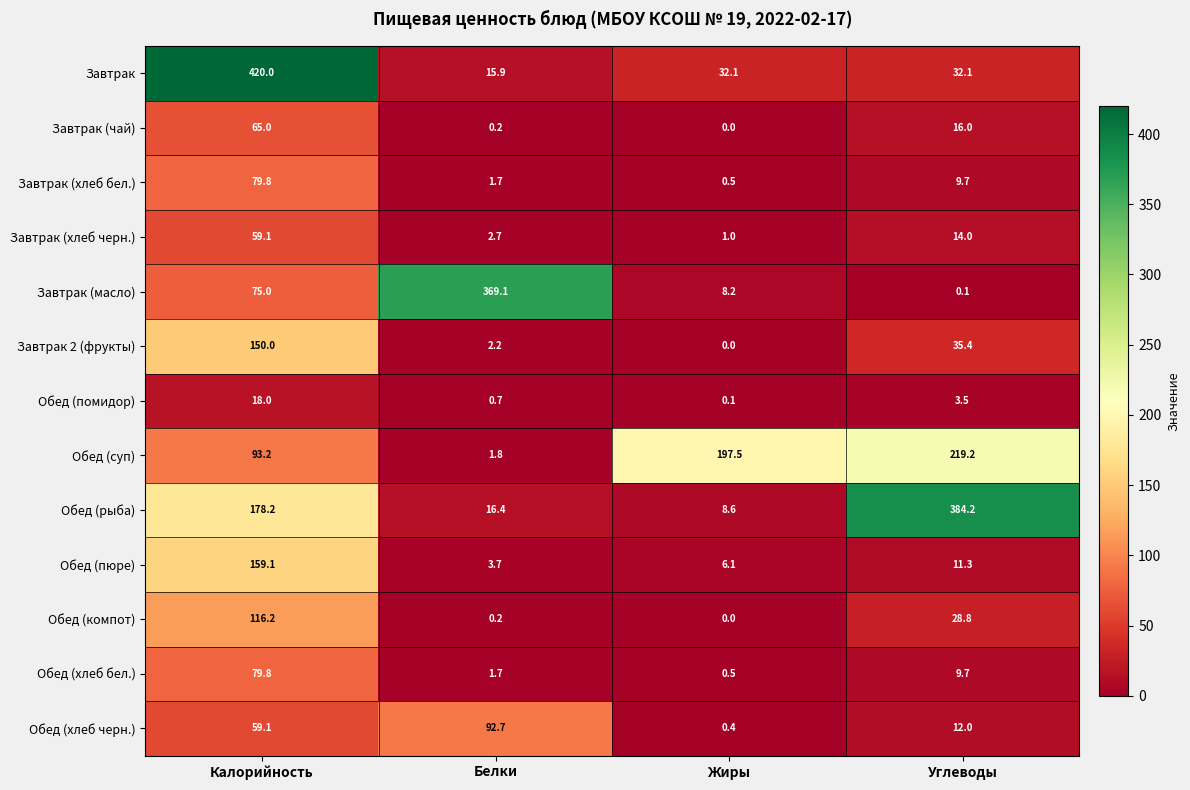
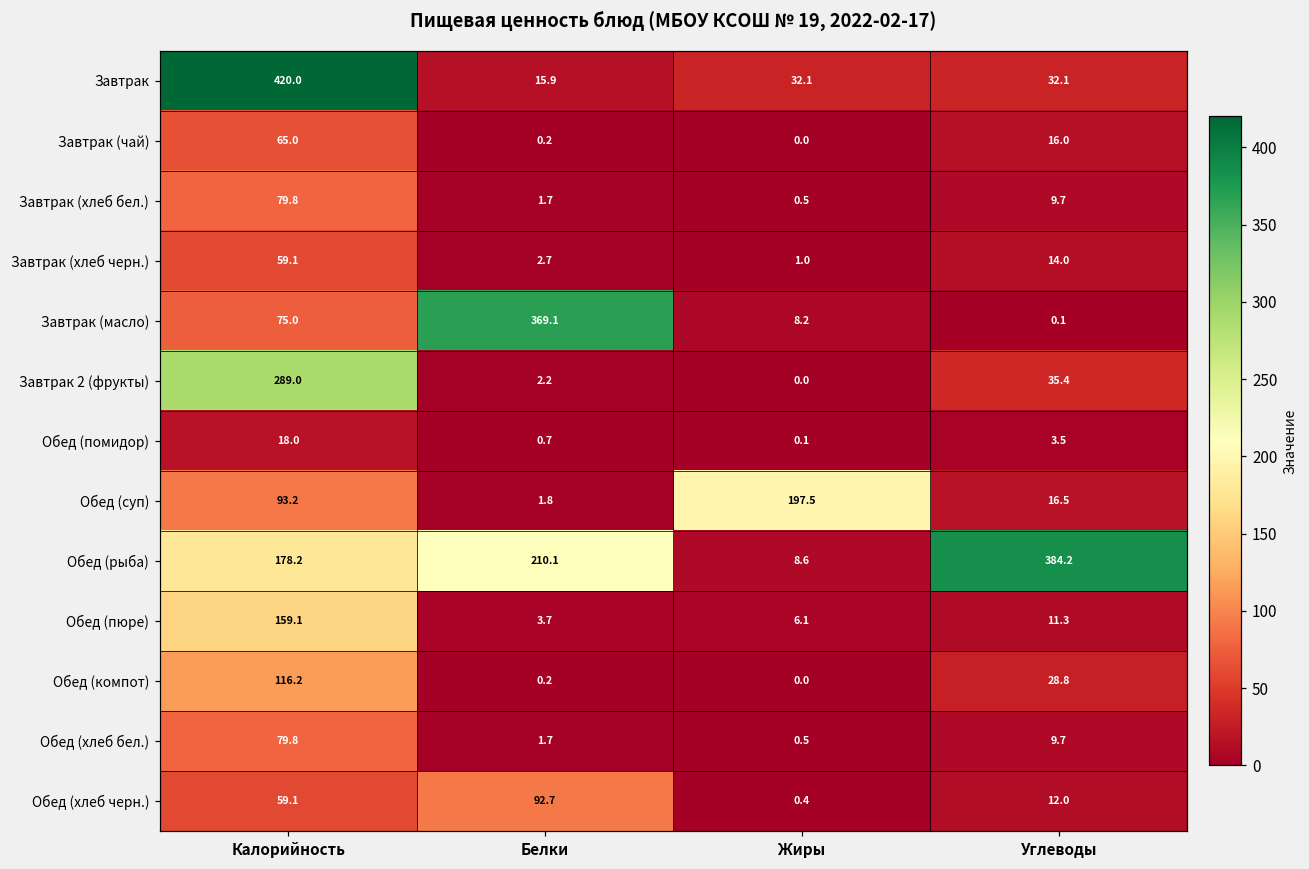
  {
    "Завтрак": {
      "Калорийность": 420.0,
      "Белки": 15.9,
      "Жиры": 32.1,
      "Углеводы": 32.1
    },
    "Завтрак (чай)": {
      "Калорийность": 65.0,
      "Белки": 0.2,
      "Жиры": 0.0,
      "Углеводы": 16.0
    },
    "Завтрак (хлеб бел.)": {
      "Калорийность": 79.8,
      "Белки": 1.7,
      "Жиры": 0.5,
      "Углеводы": 9.7
    },
    "Завтрак (хлеб черн.)": {
      "Калорийность": 59.1,
      "Белки": 2.7,
      "Жиры": 1.0,
      "Углеводы": 14.0
    },
    "Завтрак (масло)": {
      "Калорийность": 75.0,
      "Белки": 369.1,
      "Жиры": 8.2,
      "Углеводы": 0.1
    },
    "Завтрак 2 (фрукты)": {
-     "Калорийность": 150.0,
+     "Калорийность": 289.0,
      "Белки": 2.2,
      "Жиры": 0.0,
      "Углеводы": 35.4
    },
    "Обед (помидор)": {
      "Калорийность": 18.0,
      "Белки": 0.7,
      "Жиры": 0.1,
      "Углеводы": 3.5
    },
    "Обед (суп)": {
      "Калорийность": 93.2,
      "Белки": 1.8,
      "Жиры": 197.5,
-     "Углеводы": 219.2
+     "Углеводы": 16.5
    },
    "Обед (рыба)": {
      "Калорийность": 178.2,
-     "Белки": 16.4,
+     "Белки": 210.1,
      "Жиры": 8.6,
      "Углеводы": 384.2
    },
    "Обед (пюре)": {
      "Калорийность": 159.1,
      "Белки": 3.7,
      "Жиры": 6.1,
      "Углеводы": 11.3
    },
    "Обед (компот)": {
      "Калорийность": 116.2,
      "Белки": 0.2,
      "Жиры": 0.0,
      "Углеводы": 28.8
    },
    "Обед (хлеб бел.)": {
      "Калорийность": 79.8,
      "Белки": 1.7,
      "Жиры": 0.5,
      "Углеводы": 9.7
    },
    "Обед (хлеб черн.)": {
      "Калорийность": 59.1,
      "Белки": 92.7,
      "Жиры": 0.4,
      "Углеводы": 12.0
    }
  }
